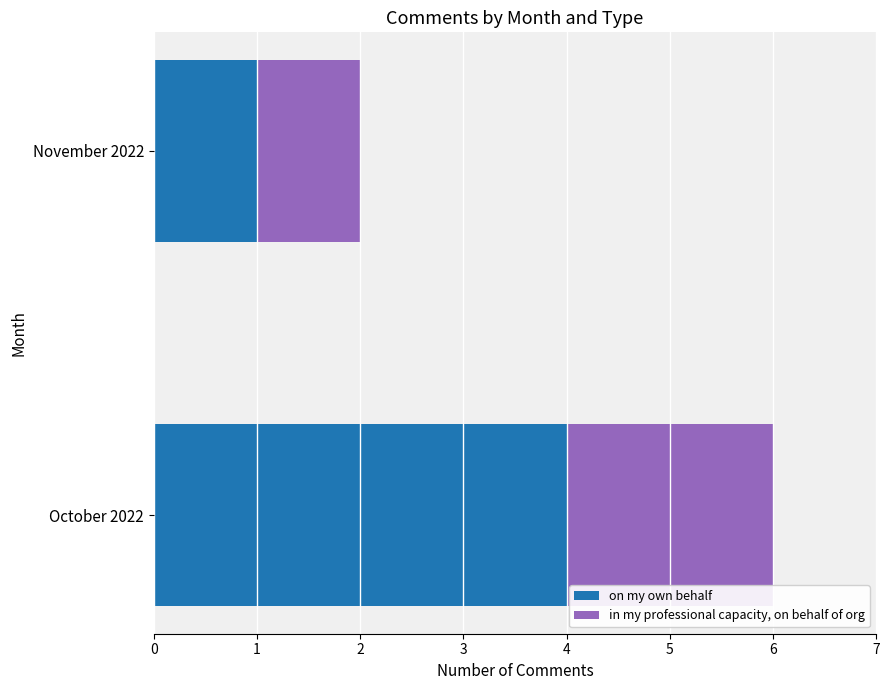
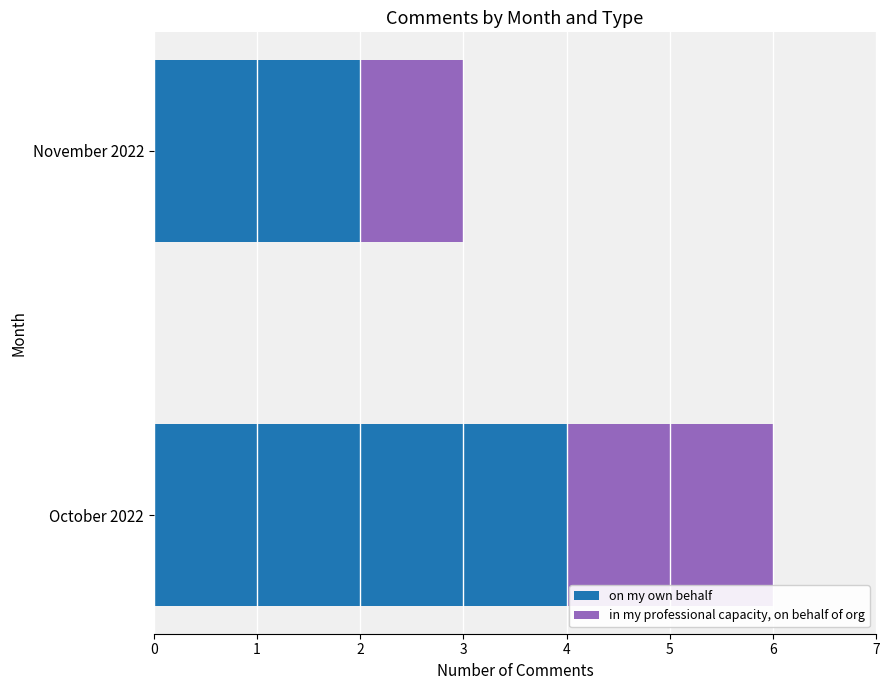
  {
    "on my own behalf": {
-     "November 2022": 1,
+     "November 2022": 2,
      "October 2022": 4
    },
    "in my professional capacity, on behalf of org": {
      "November 2022": 1,
      "October 2022": 2
    }
  }
